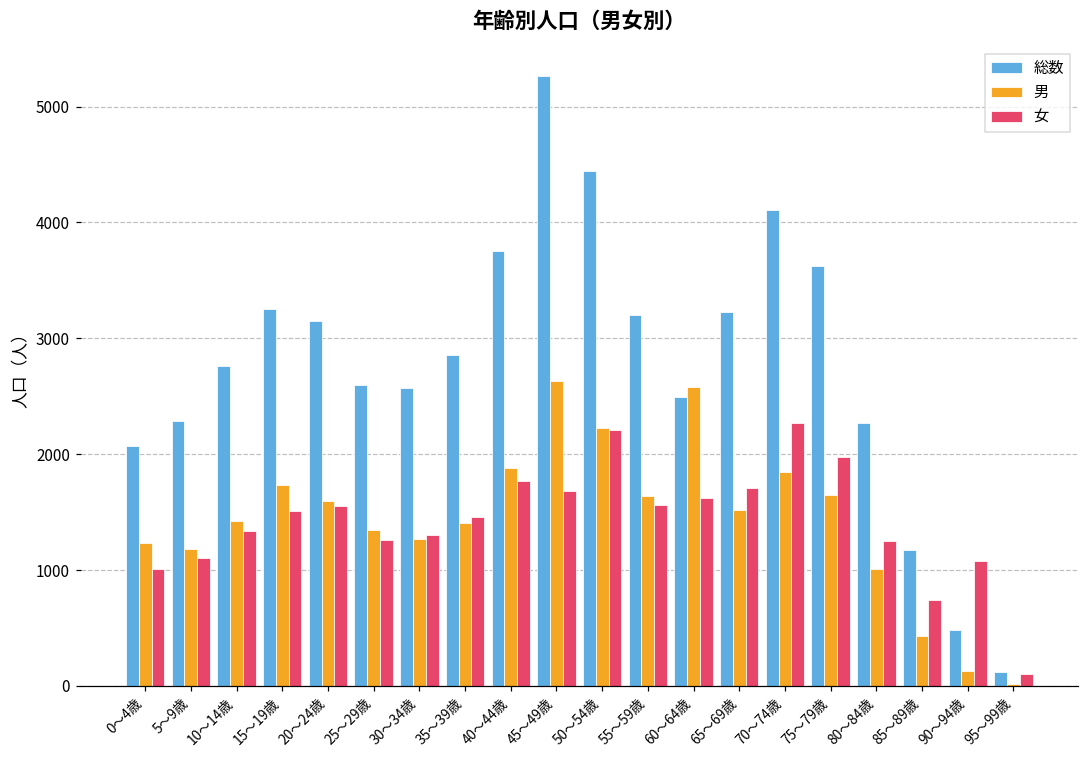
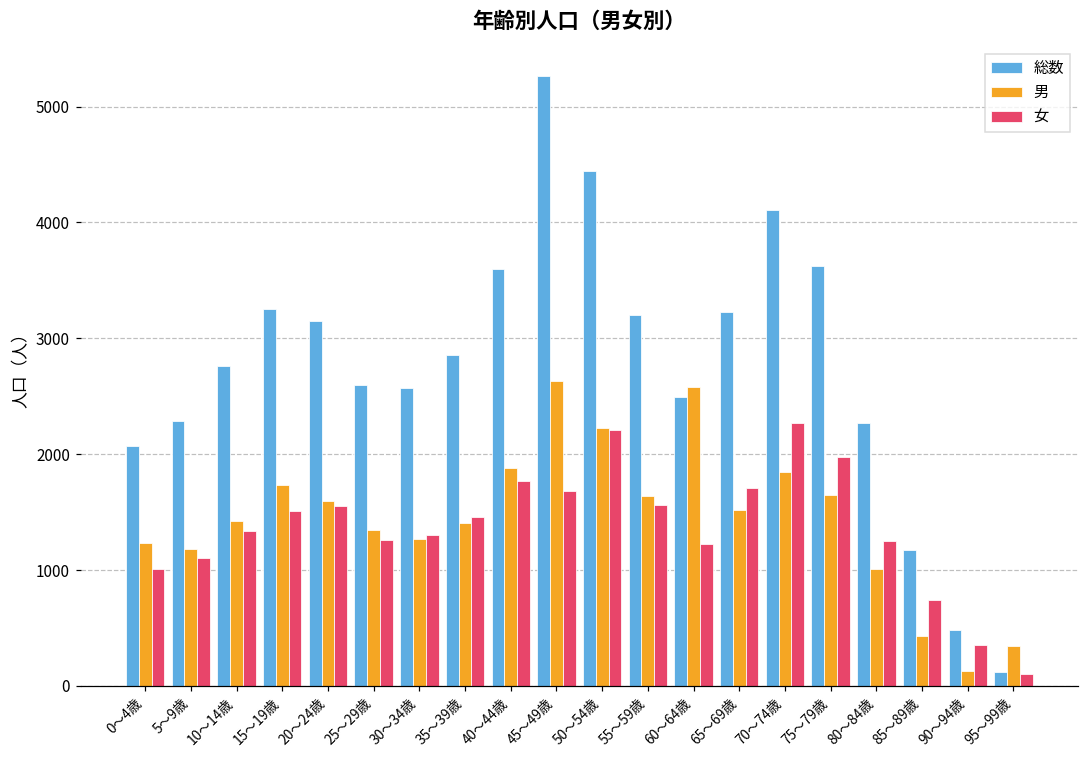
  {
    "総数": {
      "0～4歳": 2070,
      "5～9歳": 2290,
      "10～14歳": 2760,
      "15～19歳": 3250,
      "20～24歳": 3150,
      "25～29歳": 2600,
      "30～34歳": 2570,
      "35～39歳": 2860,
-     "40～44歳": 3750,
+     "40～44歳": 3600,
      "45～49歳": 5260,
      "50～54歳": 4440,
      "55～59歳": 3200,
      "60～64歳": 2490,
      "65～69歳": 3230,
      "70～74歳": 4110,
      "75～79歳": 3630,
      "80～84歳": 2270,
      "85～89歳": 1170,
      "90～94歳": 480,
      "95～99歳": 120
    },
    "男": {
      "0～4歳": 1240,
      "5～9歳": 1180,
      "10～14歳": 1420,
      "15～19歳": 1740,
      "20～24歳": 1590,
      "25～29歳": 1350,
      "30～34歳": 1270,
      "35～39歳": 1400,
      "40～44歳": 1880,
      "45～49歳": 2630,
      "50～54歳": 2230,
      "55～59歳": 1640,
      "60～64歳": 2580,
      "65～69歳": 1520,
      "70～74歳": 1840,
      "75～79歳": 1650,
      "80～84歳": 1010,
      "85～89歳": 430,
      "90～94歳": 130,
-     "95～99歳": 20
+     "95～99歳": 340
    },
    "女": {
      "0～4歳": 1010,
      "5～9歳": 1100,
      "10～14歳": 1330,
      "15～19歳": 1510,
      "20～24歳": 1560,
      "25～29歳": 1260,
      "30～34歳": 1300,
      "35～39歳": 1460,
      "40～44歳": 1770,
      "45～49歳": 1680,
      "50～54歳": 2210,
      "55～59歳": 1560,
-     "60～64歳": 1620,
+     "60～64歳": 1220,
      "65～69歳": 1710,
      "70～74歳": 2270,
      "75～79歳": 1980,
      "80～84歳": 1260,
      "85～89歳": 750,
-     "90～94歳": 1080,
+     "90～94歳": 350,
      "95～99歳": 100
    }
  }
